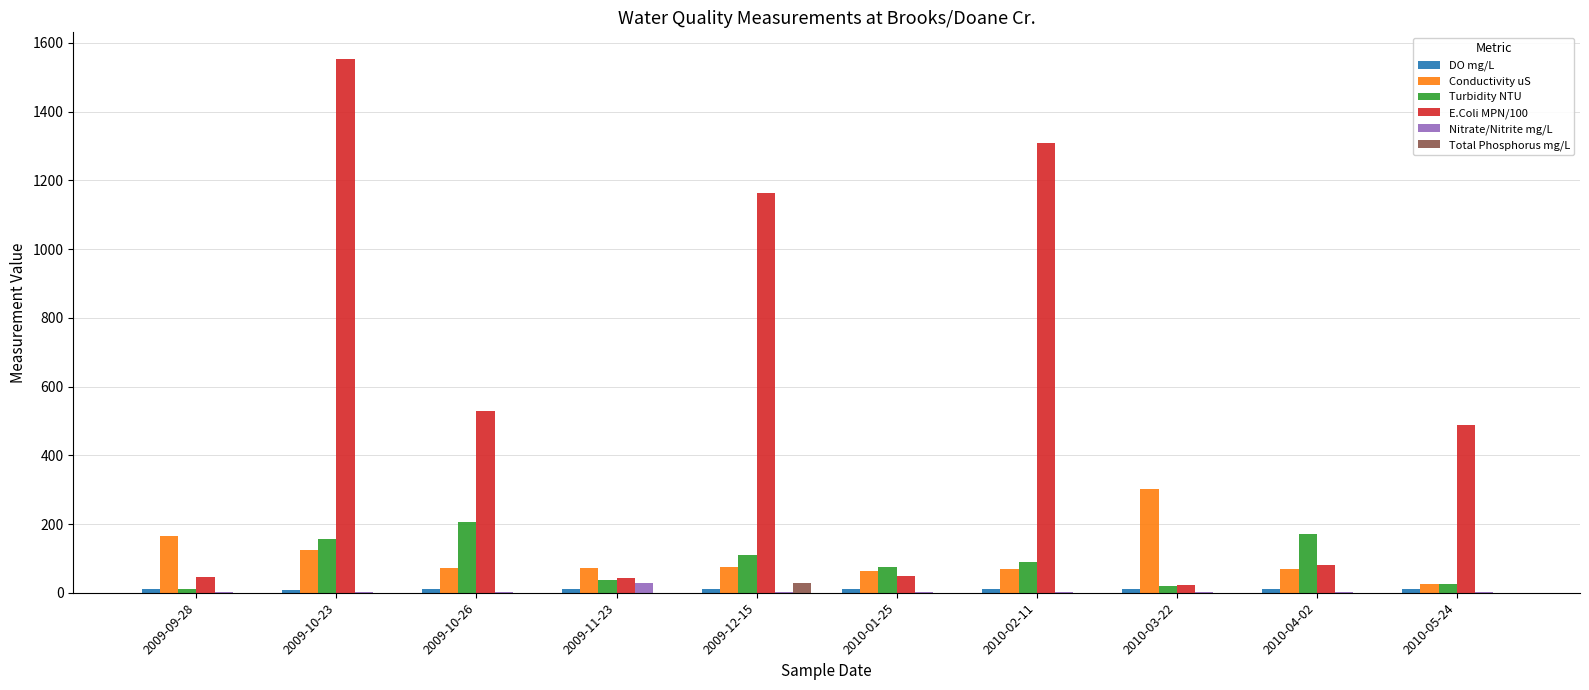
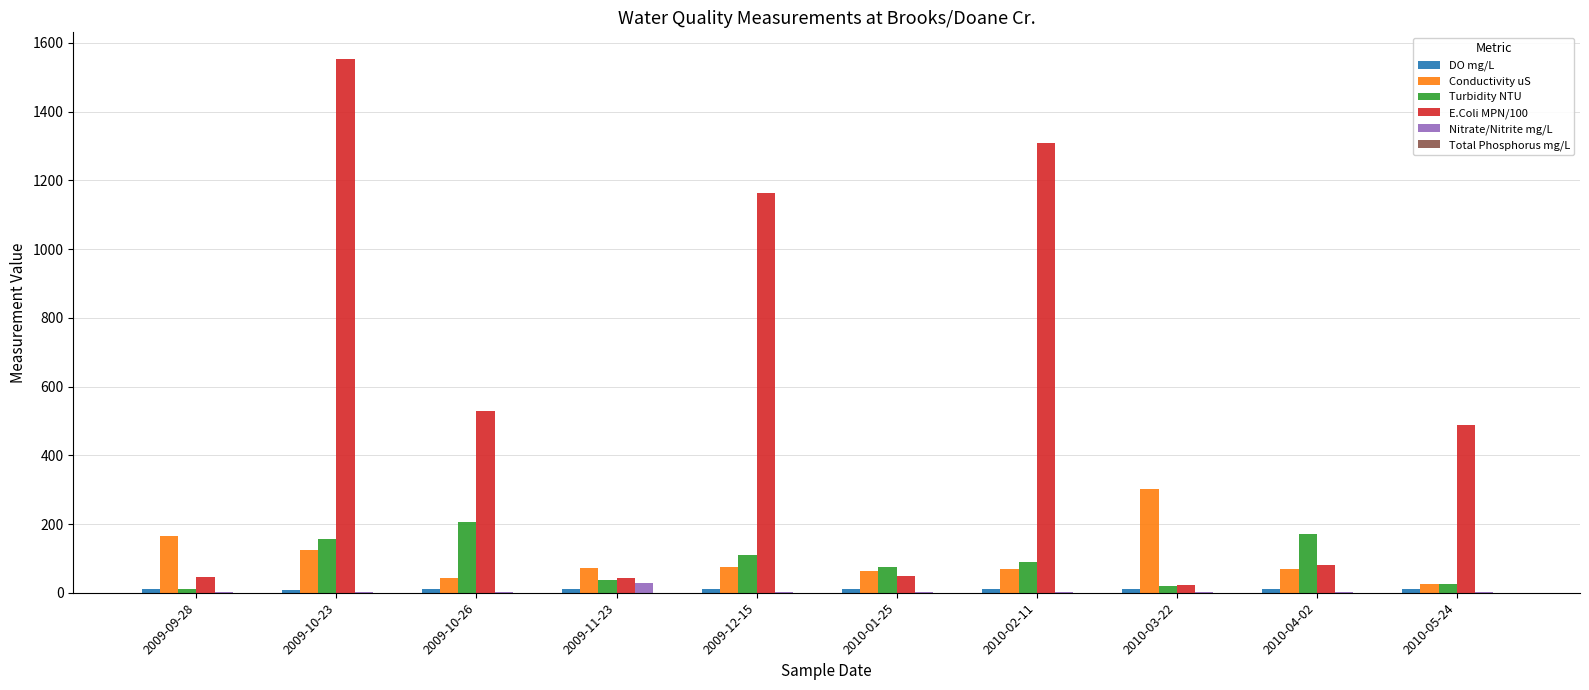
  {
    "DO mg/L": {
      "2009-09-28": 10,
      "2009-10-23": 10,
      "2009-10-26": 10,
      "2009-11-23": 10,
      "2009-12-15": 10,
      "2010-01-25": 10,
      "2010-02-11": 10,
      "2010-03-22": 10,
      "2010-04-02": 10,
      "2010-05-24": 10
    },
    "Conductivity uS": {
      "2009-09-28": 170,
      "2009-10-23": 120,
-     "2009-10-26": 70,
+     "2009-10-26": 40,
      "2009-11-23": 70,
      "2009-12-15": 70,
      "2010-01-25": 60,
      "2010-02-11": 70,
      "2010-03-22": 300,
      "2010-04-02": 70,
      "2010-05-24": 30
    },
    "Turbidity NTU": {
      "2009-09-28": 10,
      "2009-10-23": 160,
      "2009-10-26": 210,
      "2009-11-23": 40,
      "2009-12-15": 110,
      "2010-01-25": 80,
      "2010-02-11": 90,
      "2010-03-22": 20,
      "2010-04-02": 170,
      "2010-05-24": 30
    },
    "E.Coli MPN/100": {
      "2009-09-28": 50,
      "2009-10-23": 1550,
      "2009-10-26": 530,
      "2009-11-23": 40,
      "2009-12-15": 1160,
      "2010-01-25": 50,
      "2010-02-11": 1310,
      "2010-03-22": 20,
      "2010-04-02": 80,
      "2010-05-24": 490
    },
    "Nitrate/Nitrite mg/L": {
      "2009-11-23": 30
    },
    "Total Phosphorus mg/L": {
-     "2009-12-15": 30,
+     "2009-12-15": 0,
      "2010-03-22": 0
    }
  }
